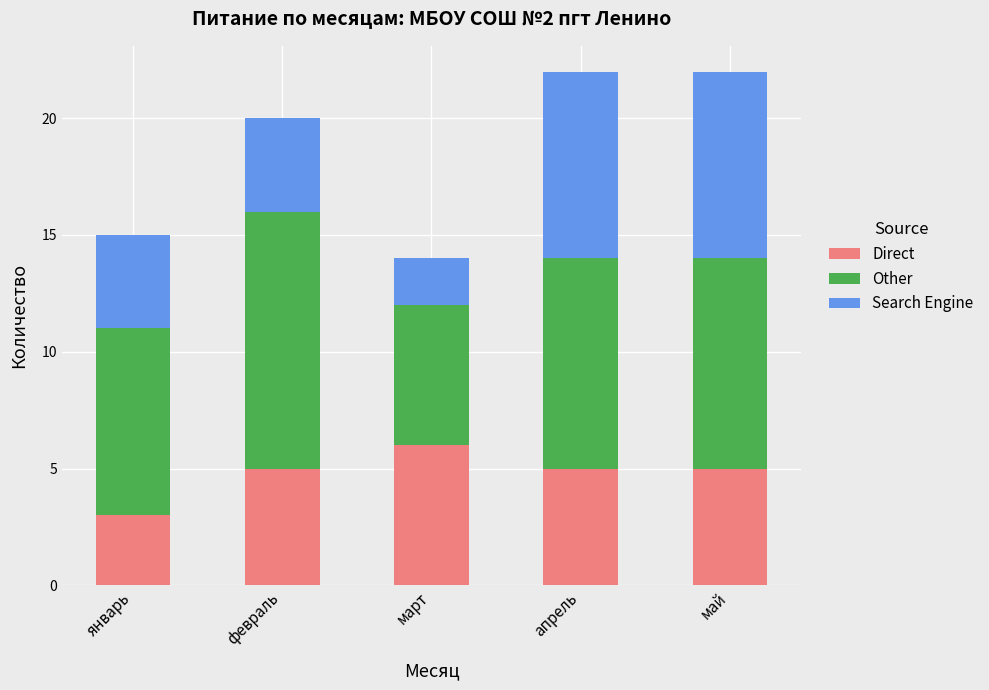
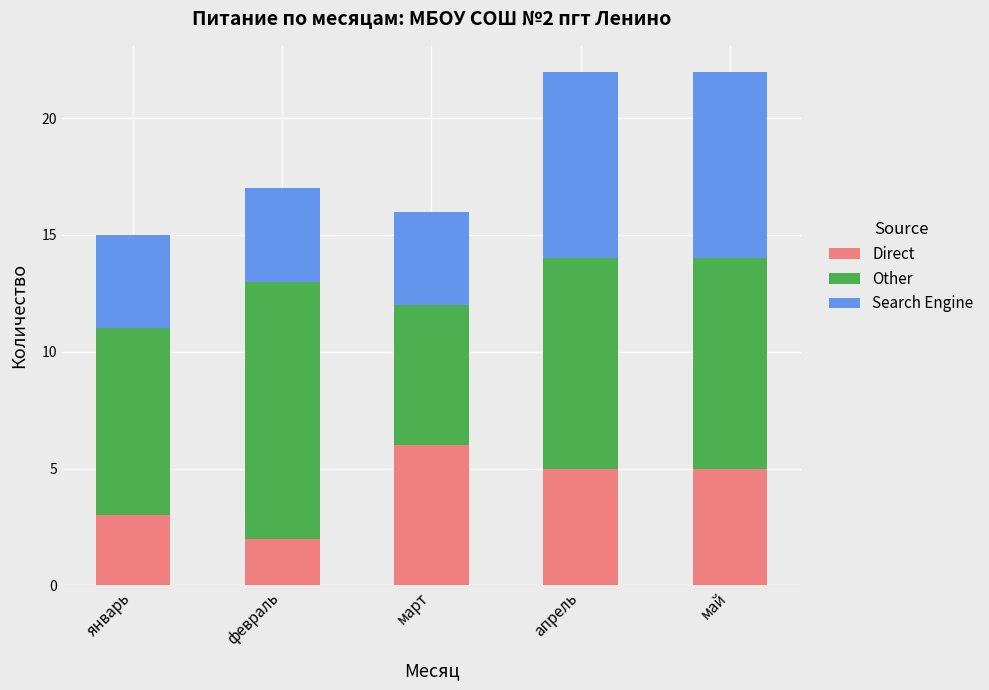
  {
    "Direct": {
      "январь": 3,
-     "февраль": 5,
+     "февраль": 2,
      "март": 6,
      "апрель": 5,
      "май": 5
    },
    "Other": {
      "январь": 8,
      "февраль": 11,
      "март": 6,
      "апрель": 9,
      "май": 9
    },
    "Search Engine": {
      "январь": 4,
      "февраль": 4,
-     "март": 2,
+     "март": 4,
      "апрель": 8,
      "май": 8
    }
  }
